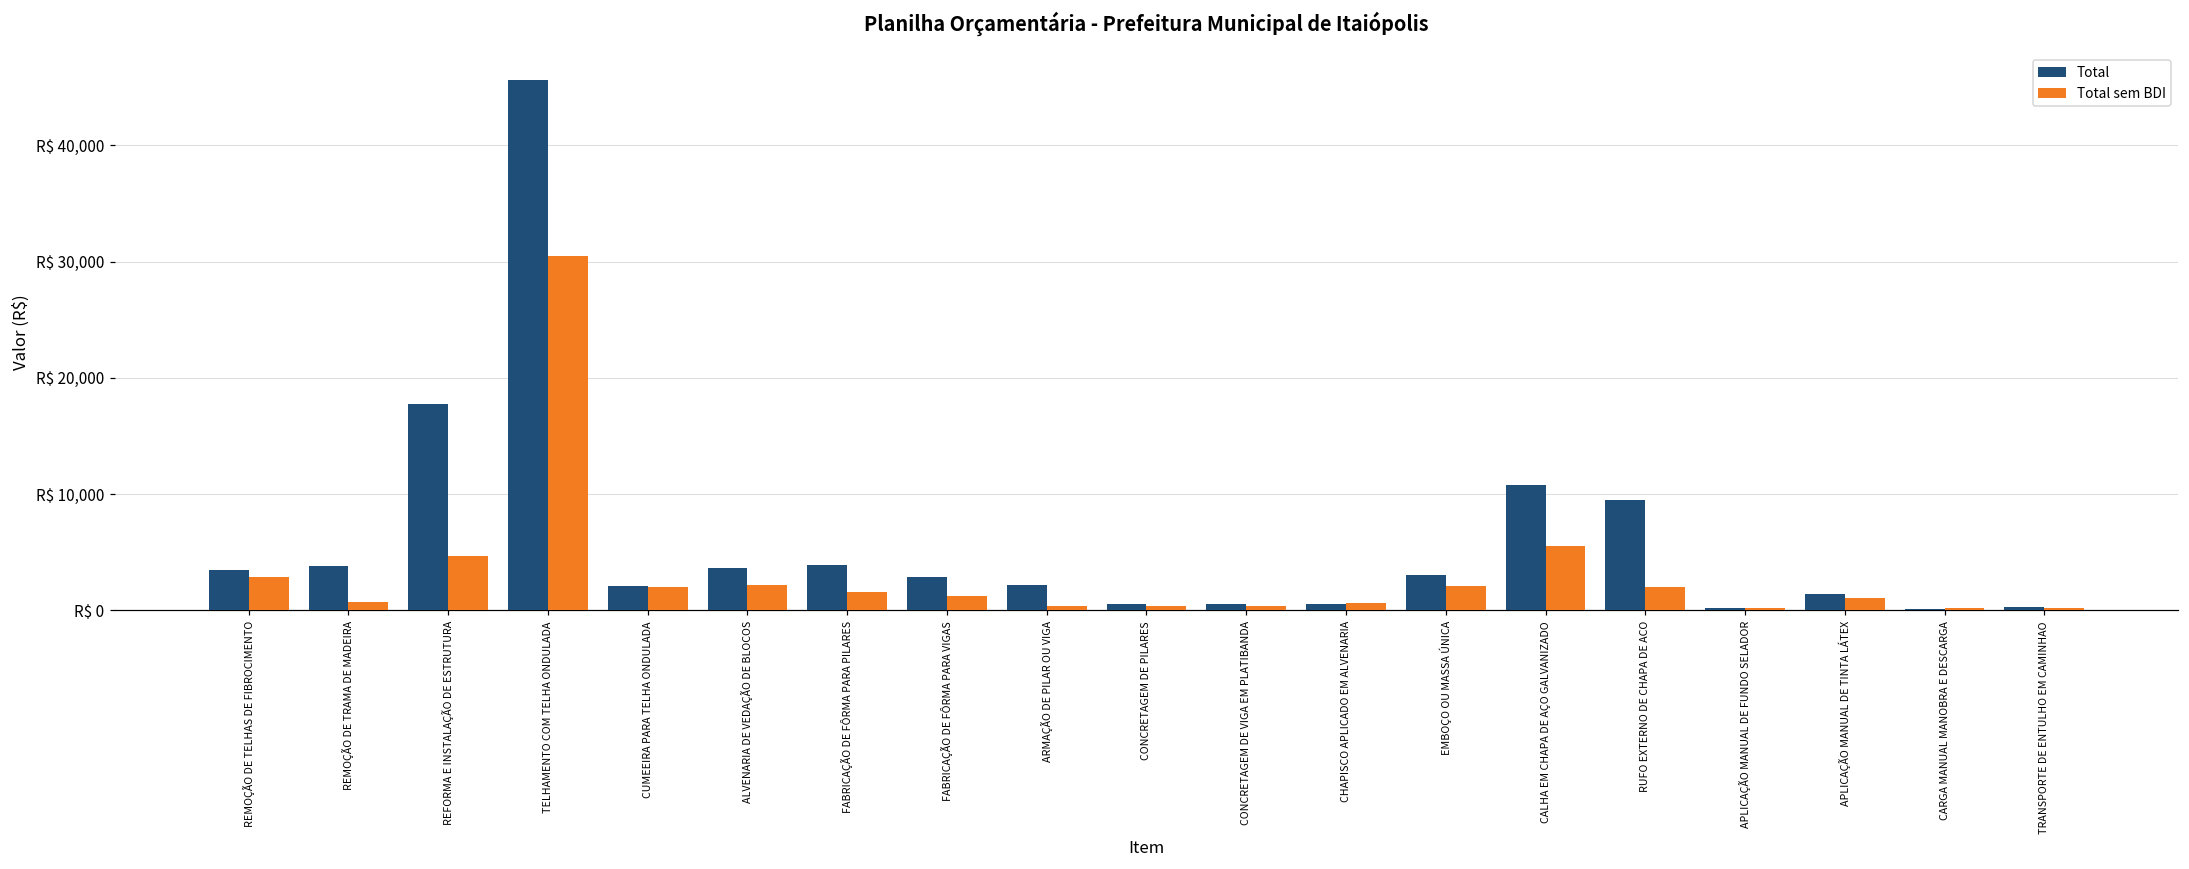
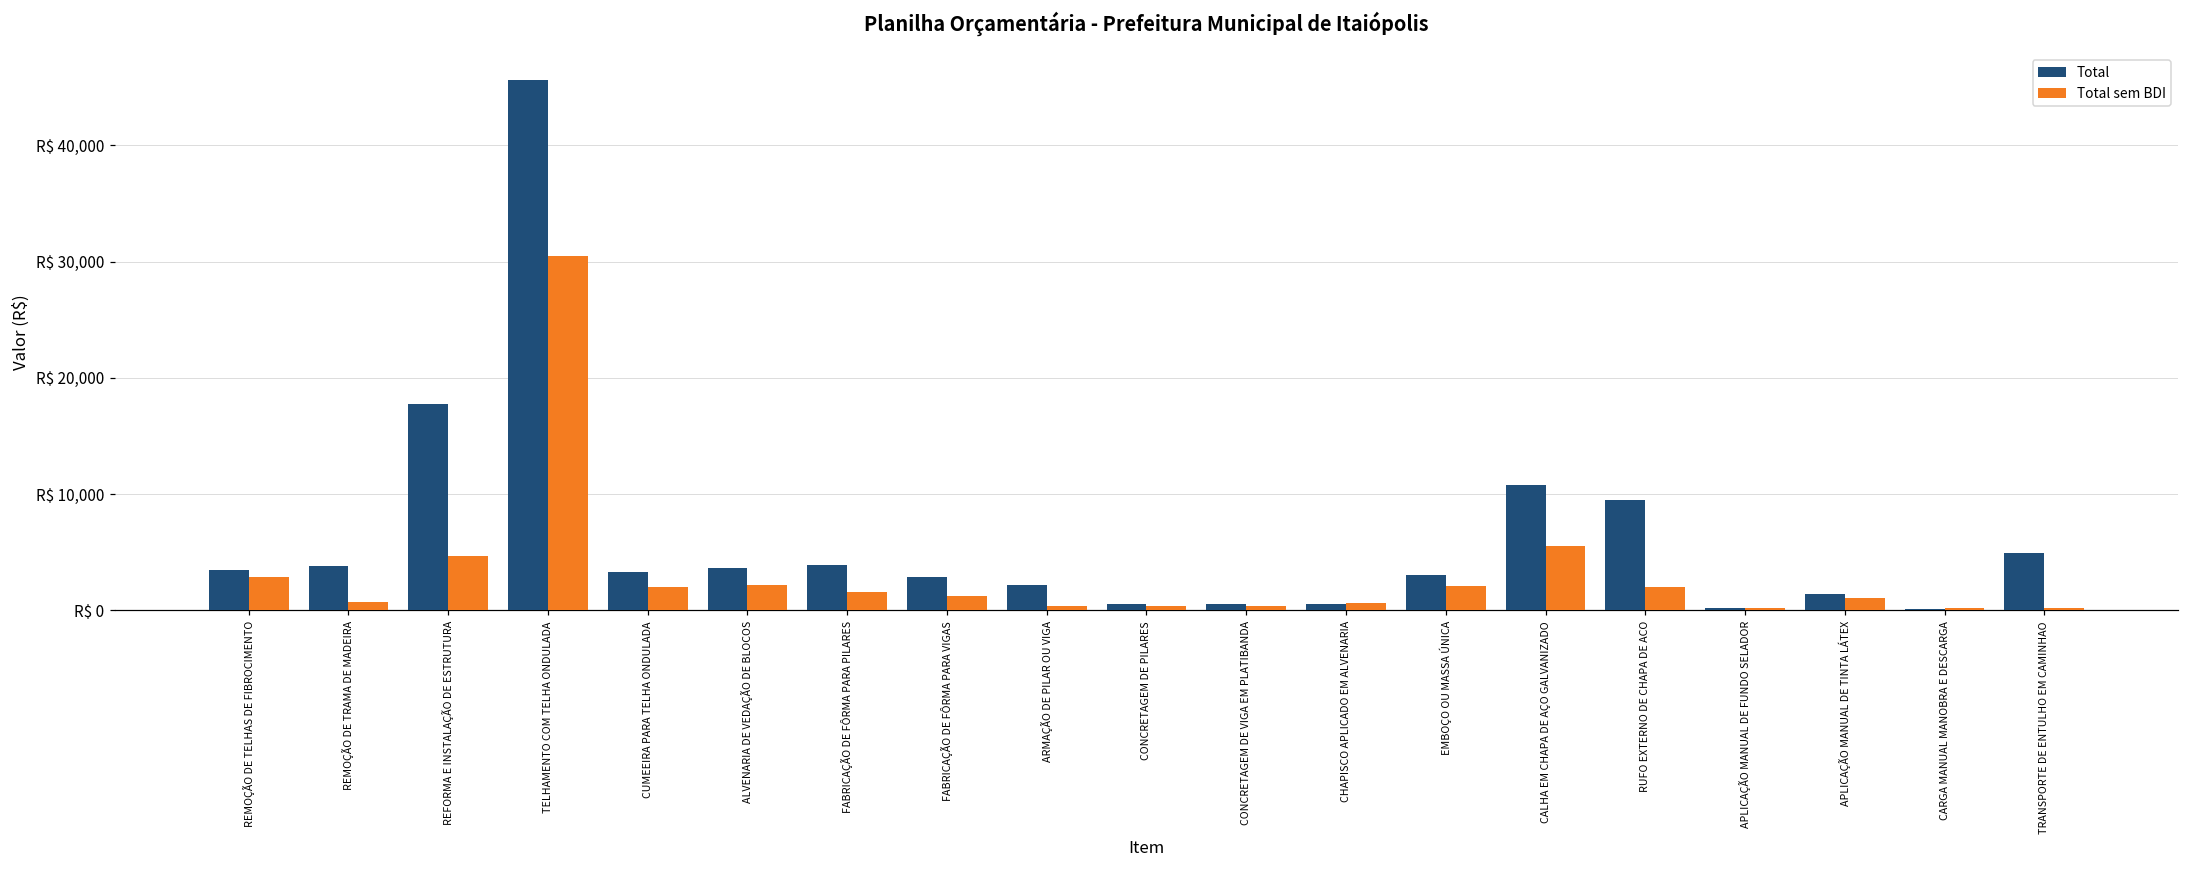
  {
    "Total": {
      "REMOÇÃO DE TELHAS DE FIBROCIMENTO": "R$ 3,500",
      "REMOÇÃO DE TRAMA DE MADEIRA": "R$ 3,800",
      "REFORMA E INSTALAÇÃO DE ESTRUTURA": "R$ 17,700",
      "TELHAMENTO COM TELHA ONDULADA": "R$ 45,600",
-     "CUMEEIRA PARA TELHA ONDULADA": "R$ 2,100",
+     "CUMEEIRA PARA TELHA ONDULADA": "R$ 3,300",
      "ALVENARIA DE VEDAÇÃO DE BLOCOS": "R$ 3,700",
      "FABRICAÇÃO DE FÔRMA PARA PILARES": "R$ 4,000",
      "FABRICAÇÃO DE FÔRMA PARA VIGAS": "R$ 2,900",
      "ARMAÇÃO DE PILAR OU VIGA": "R$ 2,200",
      "CONCRETAGEM DE PILARES": "R$ 500",
      "CONCRETAGEM DE VIGA EM PLATIBANDA": "R$ 600",
      "CHAPISCO APLICADO EM ALVENARIA": "R$ 600",
      "EMBOÇO OU MASSA ÚNICA": "R$ 3,100",
      "CALHA EM CHAPA DE AÇO GALVANIZADO": "R$ 10,800",
      "RUFO EXTERNO DE CHAPA DE ACO": "R$ 9,500",
      "APLICAÇÃO MANUAL DE TINTA LÁTEX": "R$ 1,400",
-     "TRANSPORTE DE ENTULHO EM CAMINHAO": "R$ 300"
+     "TRANSPORTE DE ENTULHO EM CAMINHAO": "R$ 4,900"
    },
    "Total sem BDI": {
      "REMOÇÃO DE TELHAS DE FIBROCIMENTO": "R$ 2,900",
      "REMOÇÃO DE TRAMA DE MADEIRA": "R$ 700",
      "REFORMA E INSTALAÇÃO DE ESTRUTURA": "R$ 4,700",
      "TELHAMENTO COM TELHA ONDULADA": "R$ 30,500",
      "CUMEEIRA PARA TELHA ONDULADA": "R$ 2,100",
      "ALVENARIA DE VEDAÇÃO DE BLOCOS": "R$ 2,200",
      "FABRICAÇÃO DE FÔRMA PARA PILARES": "R$ 1,600",
      "FABRICAÇÃO DE FÔRMA PARA VIGAS": "R$ 1,300",
      "ARMAÇÃO DE PILAR OU VIGA": "R$ 400",
      "CONCRETAGEM DE PILARES": "R$ 400",
      "CONCRETAGEM DE VIGA EM PLATIBANDA": "R$ 300",
      "CHAPISCO APLICADO EM ALVENARIA": "R$ 600",
      "EMBOÇO OU MASSA ÚNICA": "R$ 2,100",
      "CALHA EM CHAPA DE AÇO GALVANIZADO": "R$ 5,500",
      "RUFO EXTERNO DE CHAPA DE ACO": "R$ 2,000",
      "APLICAÇÃO MANUAL DE TINTA LÁTEX": "R$ 1,100",
      "CARGA MANUAL MANOBRA E DESCARGA": "R$ 200",
      "TRANSPORTE DE ENTULHO EM CAMINHAO": "R$ 300"
    }
  }
